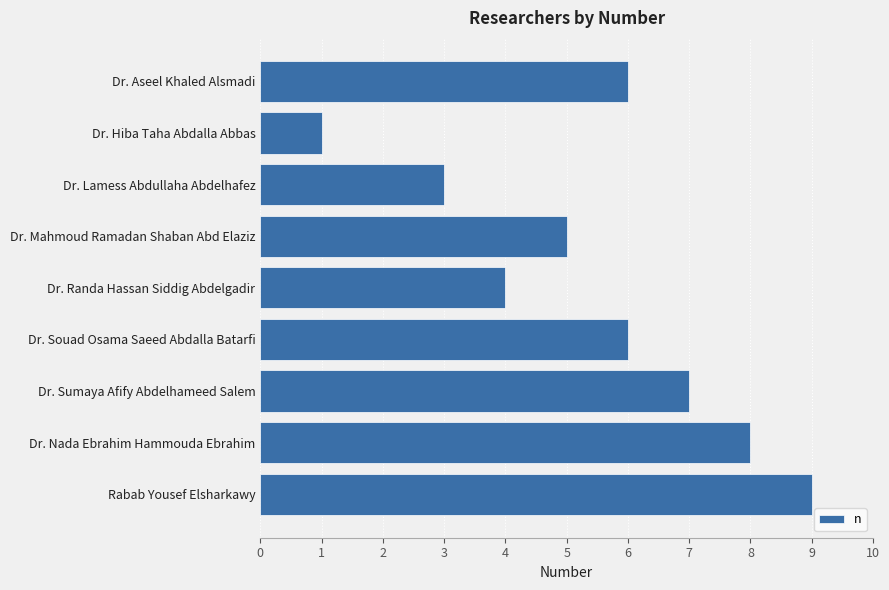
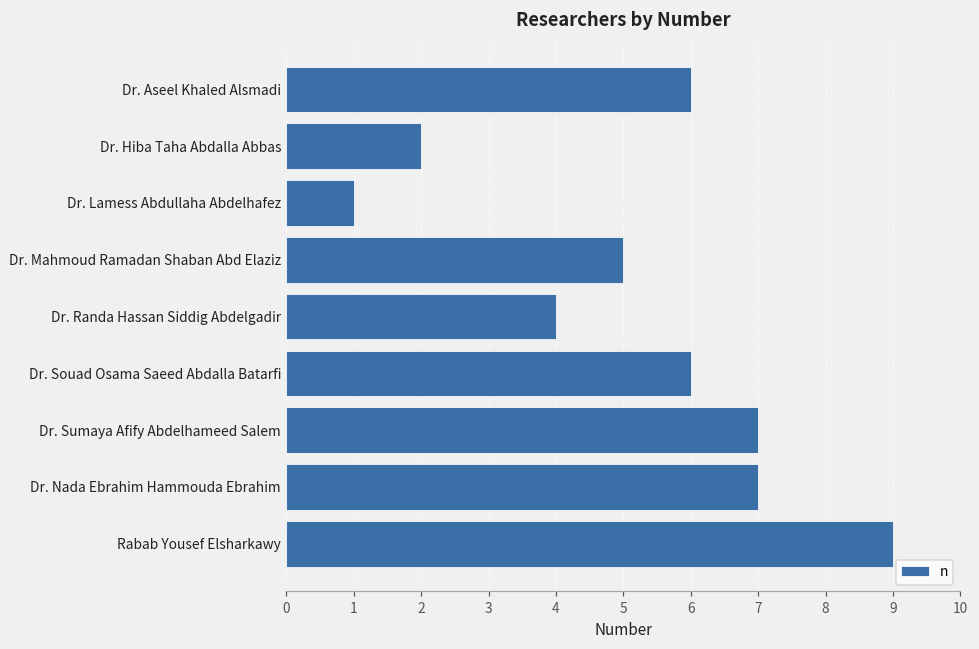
  {
    "Dr. Aseel Khaled Alsmadi": 6,
-   "Dr. Hiba Taha Abdalla Abbas": 1,
-   "Dr. Lamess Abdullaha Abdelhafez": 3,
+   "Dr. Hiba Taha Abdalla Abbas": 2,
+   "Dr. Lamess Abdullaha Abdelhafez": 1,
    "Dr. Mahmoud Ramadan Shaban Abd Elaziz": 5,
    "Dr. Randa Hassan Siddig Abdelgadir": 4,
    "Dr. Souad Osama Saeed Abdalla Batarfi": 6,
    "Dr. Sumaya Afify Abdelhameed Salem": 7,
-   "Dr. Nada Ebrahim Hammouda Ebrahim": 8,
+   "Dr. Nada Ebrahim Hammouda Ebrahim": 7,
    "Rabab Yousef Elsharkawy": 9
  }
